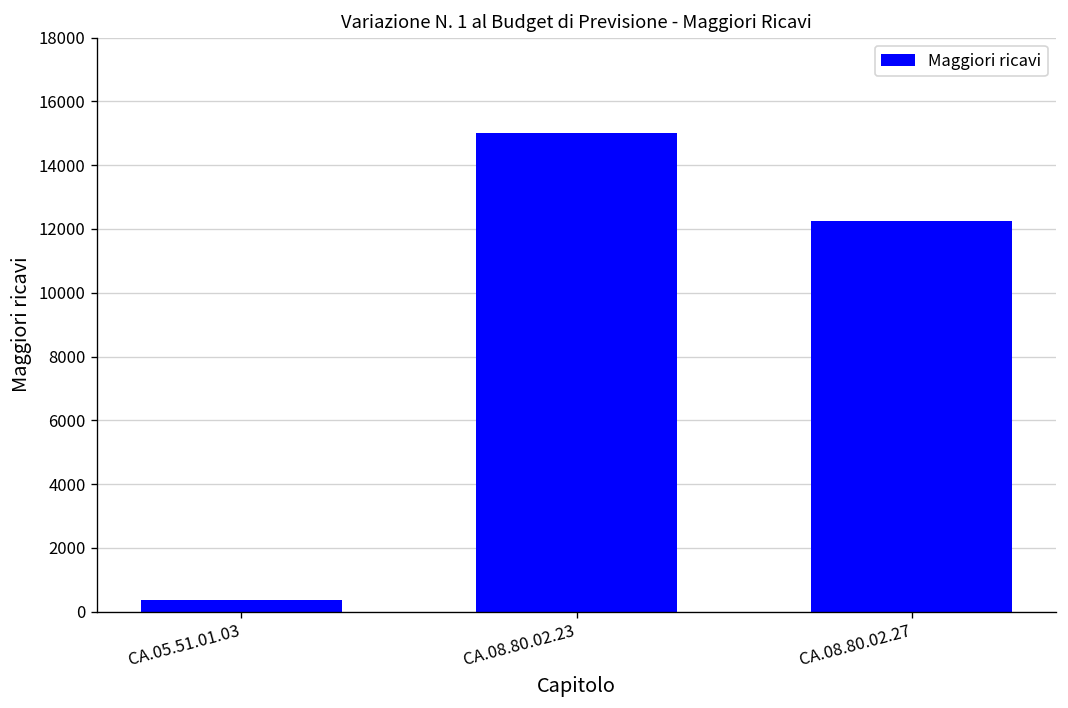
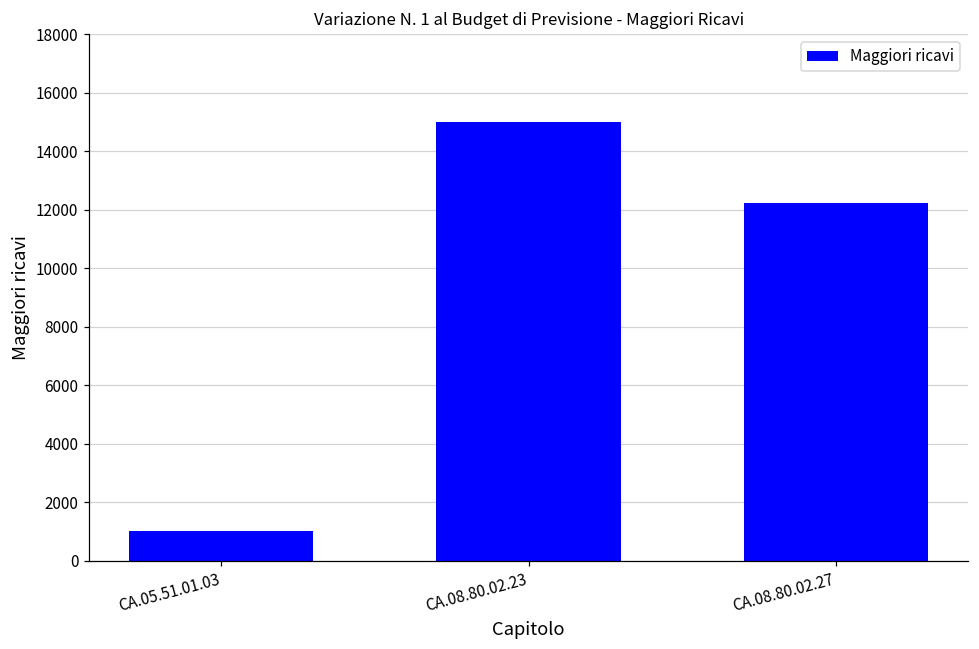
  {
-   "CA.05.51.01.03": 400,
+   "CA.05.51.01.03": 1000,
    "CA.08.80.02.23": 15000,
    "CA.08.80.02.27": 12200
  }
